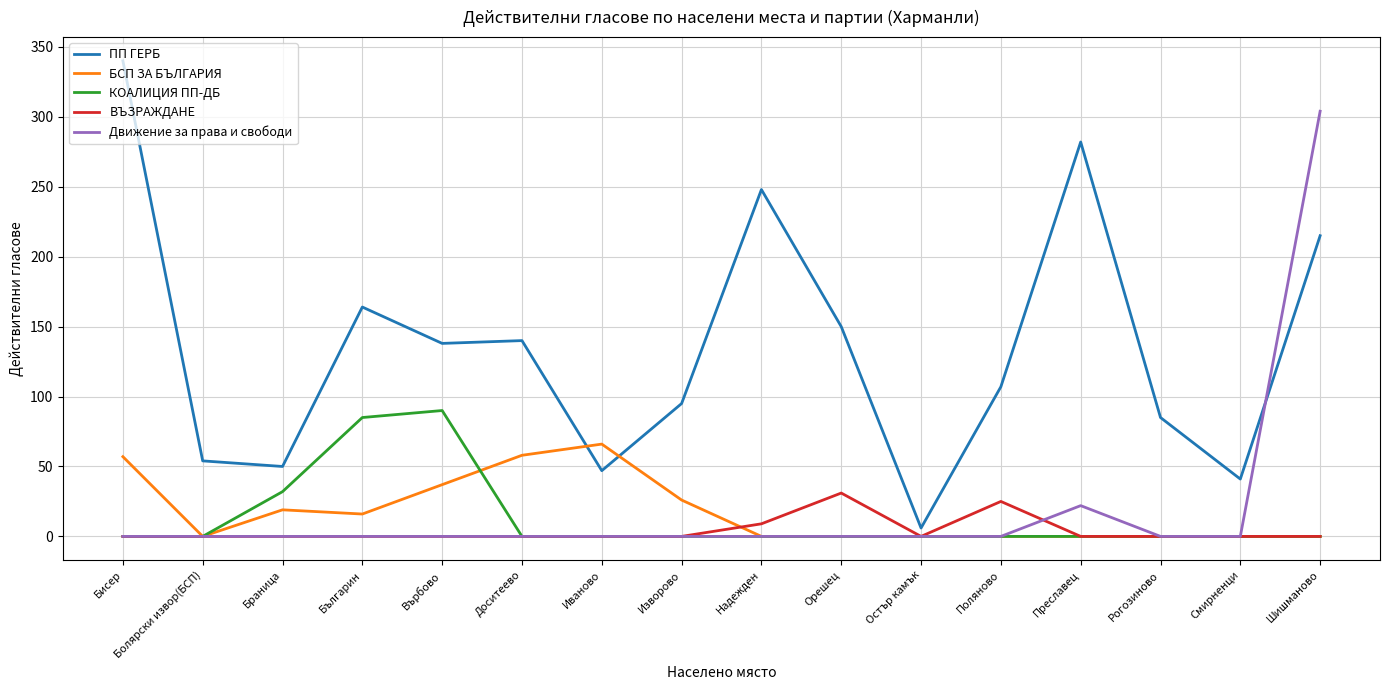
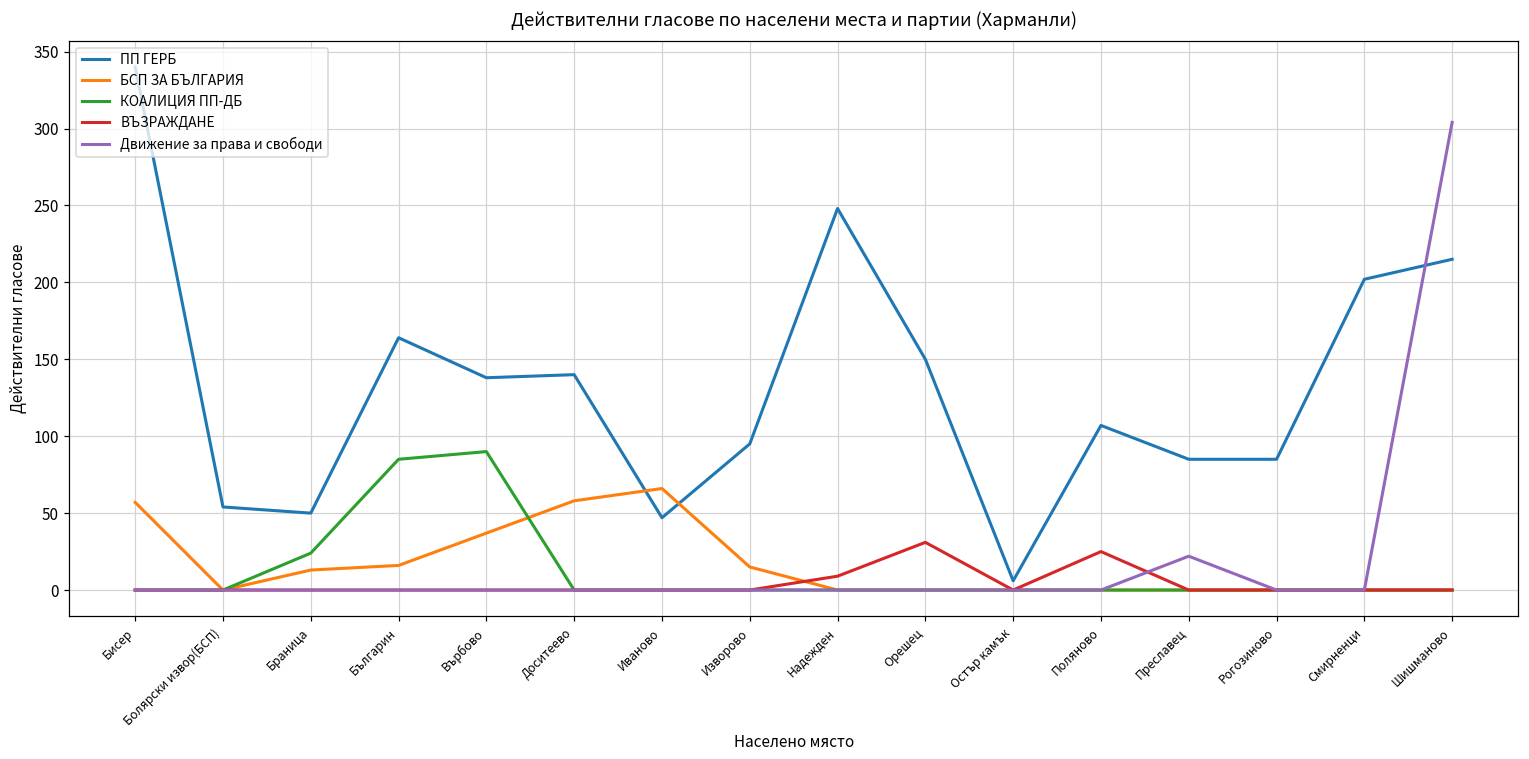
  {
    "ПП ГЕРБ": {
      "Болярски извор(БСП)": 54,
      "Браница": 50,
      "Българин": 164,
      "Върбово": 138,
      "Доситеево": 140,
      "Иваново": 47,
      "Изворово": 95,
      "Надежден": 248,
      "Орешец": 150,
      "Остър камък": 6,
      "Поляново": 107,
-     "Преславец": 282,
+     "Преславец": 85,
      "Рогозиново": 85,
-     "Смирненци": 41,
+     "Смирненци": 202,
      "Шишманово": 215
    },
    "БСП ЗА БЪЛГАРИЯ": {
      "Бисер": 57,
-     "Браница": 19,
+     "Браница": 13,
      "Българин": 16,
      "Върбово": 37,
      "Доситеево": 58,
      "Иваново": 66,
-     "Изворово": 26
+     "Изворово": 15
    },
    "КОАЛИЦИЯ ПП-ДБ": {
-     "Браница": 32,
+     "Браница": 24,
      "Българин": 85,
      "Върбово": 90
    },
    "ВЪЗРАЖДАНЕ": {
      "Надежден": 9,
      "Орешец": 31,
      "Поляново": 25
    },
    "Движение за права и свободи": {
      "Преславец": 22,
      "Шишманово": 304
    }
  }
